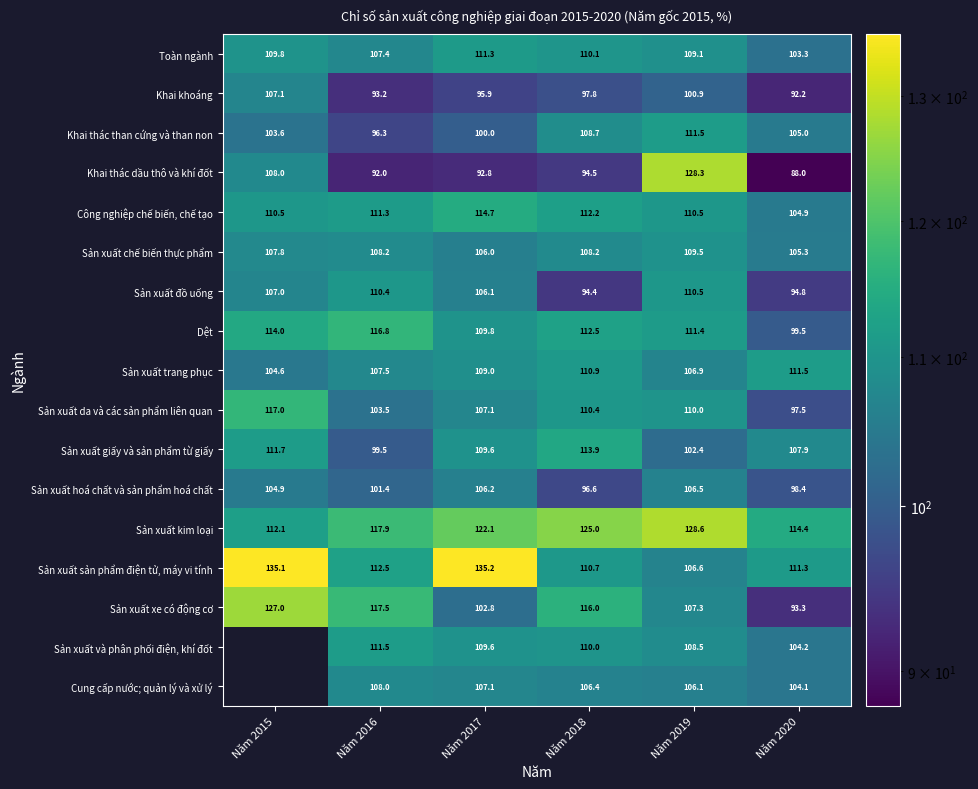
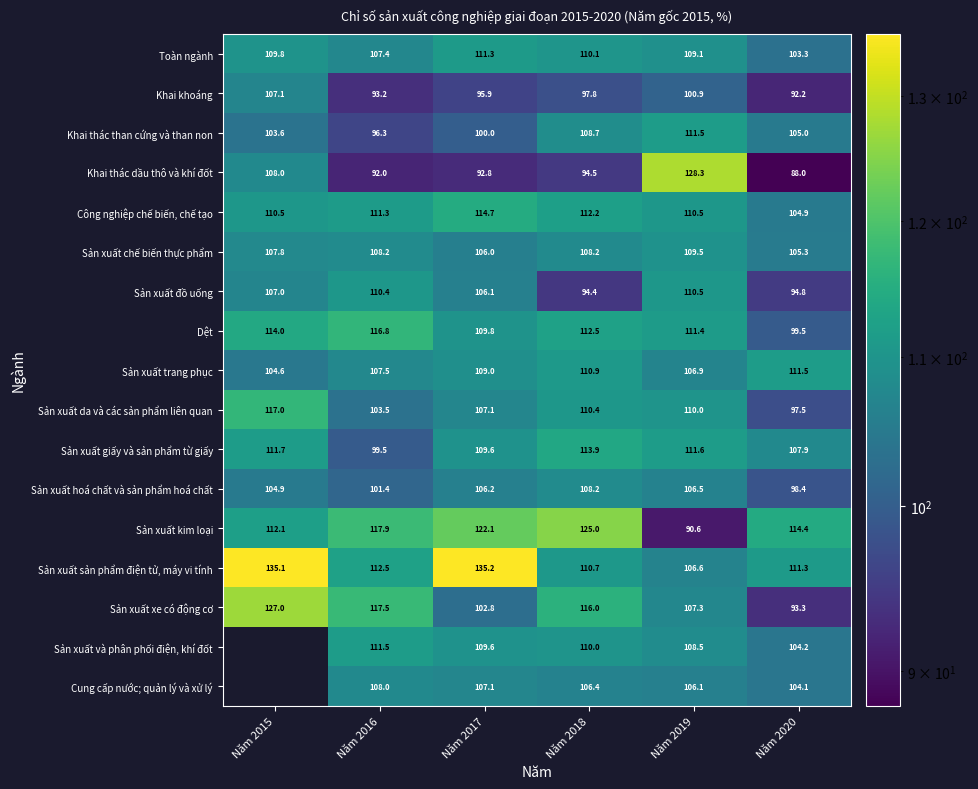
  {
    "Toàn ngành": {
      "Năm 2015": 109.8,
      "Năm 2016": 107.4,
      "Năm 2017": 111.3,
      "Năm 2018": 110.1,
      "Năm 2019": 109.1,
      "Năm 2020": 103.3
    },
    "Khai khoáng": {
      "Năm 2015": 107.1,
      "Năm 2016": 93.2,
      "Năm 2017": 95.9,
      "Năm 2018": 97.8,
      "Năm 2019": 100.9,
      "Năm 2020": 92.2
    },
    "Khai thác than cứng và than non": {
      "Năm 2015": 103.6,
      "Năm 2016": 96.3,
      "Năm 2017": 100.0,
      "Năm 2018": 108.7,
      "Năm 2019": 111.5,
      "Năm 2020": 105.0
    },
    "Khai thác dầu thô và khí đốt": {
      "Năm 2015": 108.0,
      "Năm 2016": 92.0,
      "Năm 2017": 92.8,
      "Năm 2018": 94.5,
      "Năm 2019": 128.3,
      "Năm 2020": 88.0
    },
    "Công nghiệp chế biến, chế tạo": {
      "Năm 2015": 110.5,
      "Năm 2016": 111.3,
      "Năm 2017": 114.7,
      "Năm 2018": 112.2,
      "Năm 2019": 110.5,
      "Năm 2020": 104.9
    },
    "Sản xuất chế biến thực phẩm": {
      "Năm 2015": 107.8,
      "Năm 2016": 108.2,
      "Năm 2017": 106.0,
      "Năm 2018": 108.2,
      "Năm 2019": 109.5,
      "Năm 2020": 105.3
    },
    "Sản xuất đồ uống": {
      "Năm 2015": 107.0,
      "Năm 2016": 110.4,
      "Năm 2017": 106.1,
      "Năm 2018": 94.4,
      "Năm 2019": 110.5,
      "Năm 2020": 94.8
    },
    "Dệt": {
      "Năm 2015": 114.0,
      "Năm 2016": 116.8,
      "Năm 2017": 109.8,
      "Năm 2018": 112.5,
      "Năm 2019": 111.4,
      "Năm 2020": 99.5
    },
    "Sản xuất trang phục": {
      "Năm 2015": 104.6,
      "Năm 2016": 107.5,
      "Năm 2017": 109.0,
      "Năm 2018": 110.9,
      "Năm 2019": 106.9,
      "Năm 2020": 111.5
    },
    "Sản xuất da và các sản phẩm liên quan": {
      "Năm 2015": 117.0,
      "Năm 2016": 103.5,
      "Năm 2017": 107.1,
      "Năm 2018": 110.4,
      "Năm 2019": 110.0,
      "Năm 2020": 97.5
    },
    "Sản xuất giấy và sản phẩm từ giấy": {
      "Năm 2015": 111.7,
      "Năm 2016": 99.5,
      "Năm 2017": 109.6,
      "Năm 2018": 113.9,
-     "Năm 2019": 102.4,
+     "Năm 2019": 111.6,
      "Năm 2020": 107.9
    },
    "Sản xuất hoá chất và sản phẩm hoá chất": {
      "Năm 2015": 104.9,
      "Năm 2016": 101.4,
      "Năm 2017": 106.2,
-     "Năm 2018": 96.6,
+     "Năm 2018": 108.2,
      "Năm 2019": 106.5,
      "Năm 2020": 98.4
    },
    "Sản xuất kim loại": {
      "Năm 2015": 112.1,
      "Năm 2016": 117.9,
      "Năm 2017": 122.1,
      "Năm 2018": 125.0,
-     "Năm 2019": 128.6,
+     "Năm 2019": 90.6,
      "Năm 2020": 114.4
    },
    "Sản xuất sản phẩm điện tử, máy vi tính": {
      "Năm 2015": 135.1,
      "Năm 2016": 112.5,
      "Năm 2017": 135.2,
      "Năm 2018": 110.7,
      "Năm 2019": 106.6,
      "Năm 2020": 111.3
    },
    "Sản xuất xe có động cơ": {
      "Năm 2015": 127.0,
      "Năm 2016": 117.5,
      "Năm 2017": 102.8,
      "Năm 2018": 116.0,
      "Năm 2019": 107.3,
      "Năm 2020": 93.3
    },
    "Sản xuất và phân phối điện, khí đốt": {
      "Năm 2016": 111.5,
      "Năm 2017": 109.6,
      "Năm 2018": 110.0,
      "Năm 2019": 108.5,
      "Năm 2020": 104.2
    },
    "Cung cấp nước; quản lý và xử lý": {
      "Năm 2016": 108.0,
      "Năm 2017": 107.1,
      "Năm 2018": 106.4,
      "Năm 2019": 106.1,
      "Năm 2020": 104.1
    }
  }
